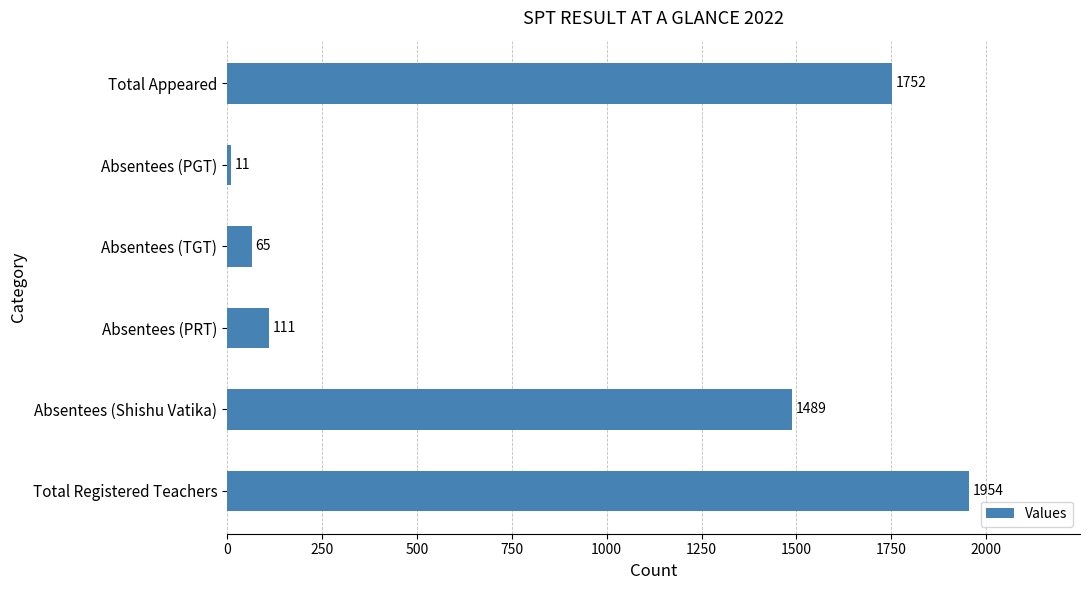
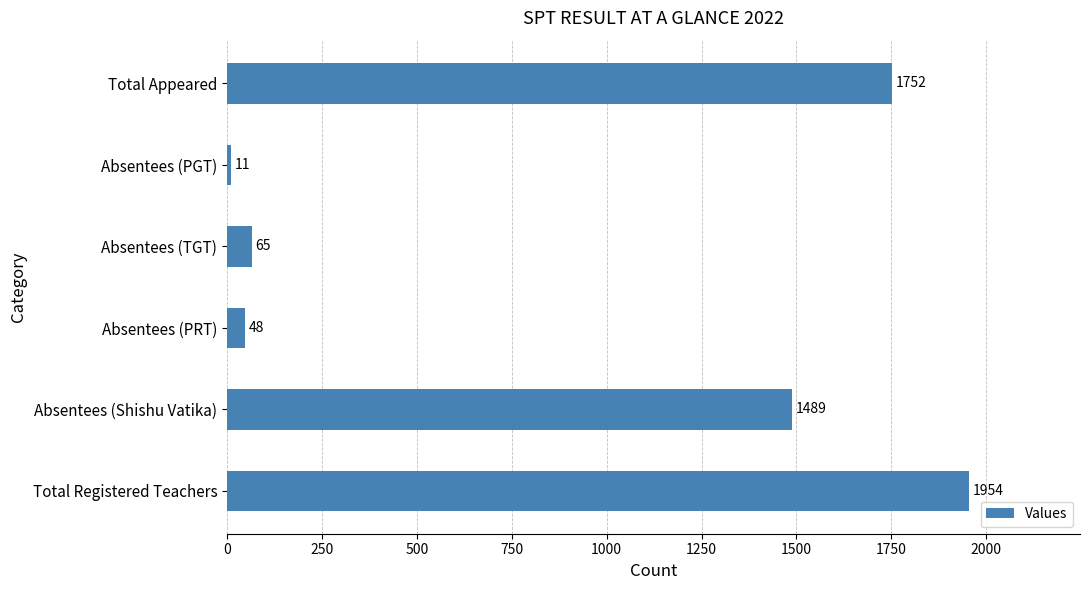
  {
    "Total Appeared": 1752,
    "Absentees (PGT)": 11,
    "Absentees (TGT)": 65,
-   "Absentees (PRT)": 111,
+   "Absentees (PRT)": 48,
    "Absentees (Shishu Vatika)": 1489,
    "Total Registered Teachers": 1954
  }
